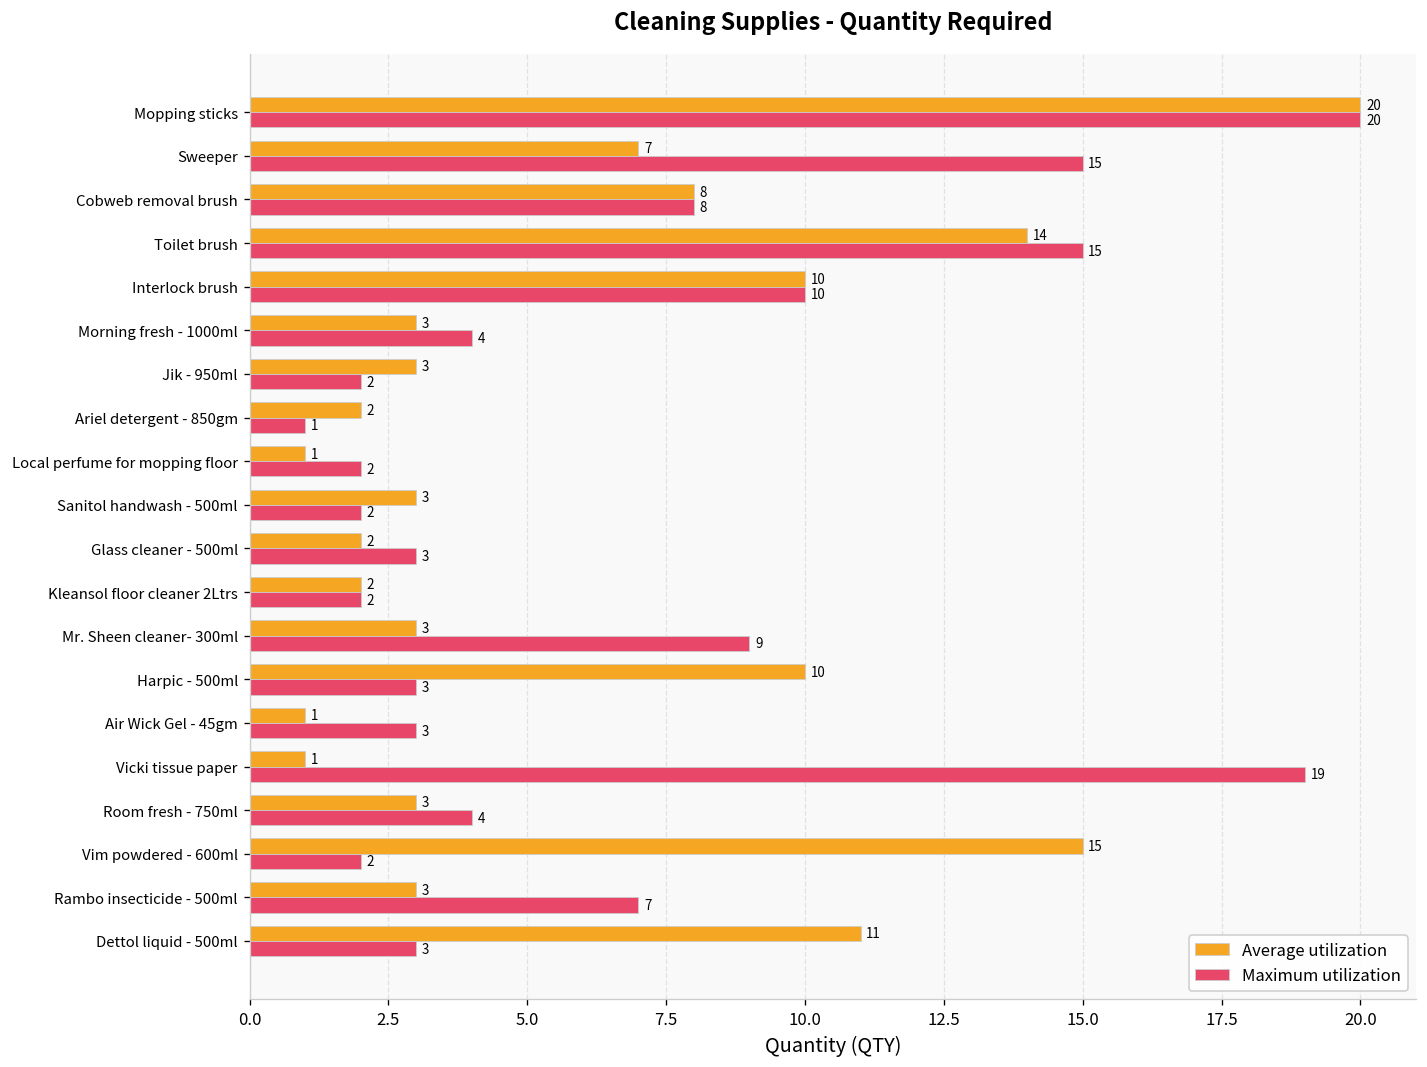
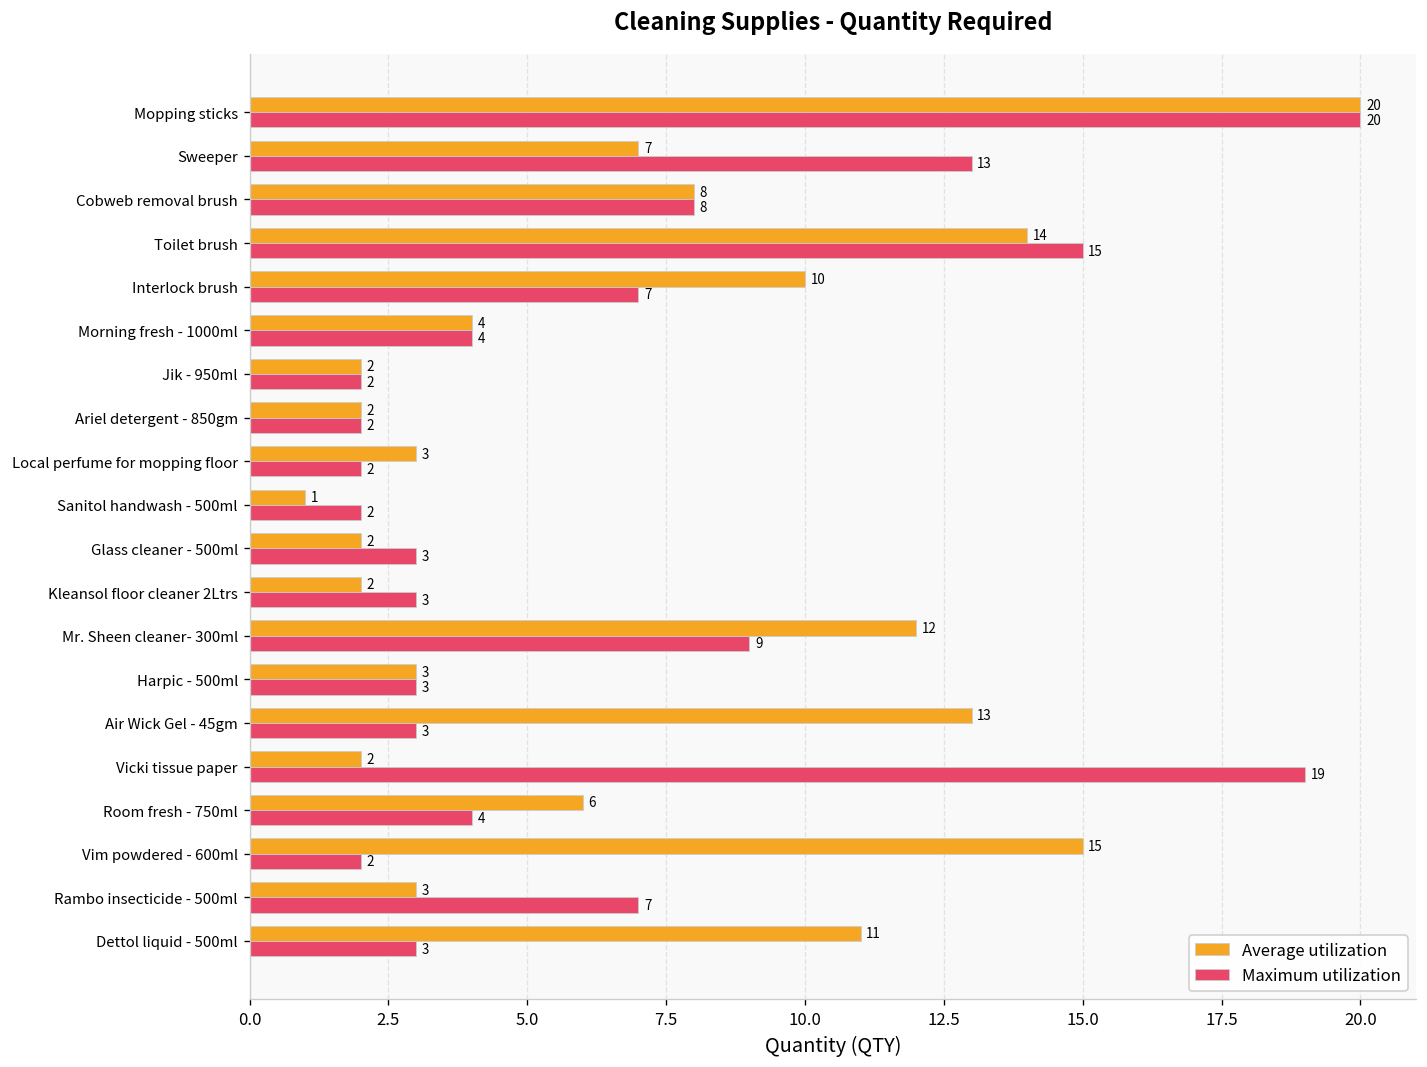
  {
    "Average utilization": {
      "Mopping sticks": 20,
      "Sweeper": 7,
      "Cobweb removal brush": 8,
      "Toilet brush": 14,
      "Interlock brush": 10,
-     "Morning fresh - 1000ml": 3,
-     "Jik - 950ml": 3,
+     "Morning fresh - 1000ml": 4,
+     "Jik - 950ml": 2,
      "Ariel detergent - 850gm": 2,
-     "Local perfume for mopping floor": 1,
-     "Sanitol handwash - 500ml": 3,
+     "Local perfume for mopping floor": 3,
+     "Sanitol handwash - 500ml": 1,
      "Glass cleaner - 500ml": 2,
      "Kleansol floor cleaner 2Ltrs": 2,
-     "Mr. Sheen cleaner- 300ml": 3,
-     "Harpic - 500ml": 10,
-     "Air Wick Gel - 45gm": 1,
-     "Vicki tissue paper": 1,
-     "Room fresh - 750ml": 3,
+     "Mr. Sheen cleaner- 300ml": 12,
+     "Harpic - 500ml": 3,
+     "Air Wick Gel - 45gm": 13,
+     "Vicki tissue paper": 2,
+     "Room fresh - 750ml": 6,
      "Vim powdered - 600ml": 15,
      "Rambo insecticide - 500ml": 3,
      "Dettol liquid - 500ml": 11
    },
    "Maximum utilization": {
      "Mopping sticks": 20,
-     "Sweeper": 15,
+     "Sweeper": 13,
      "Cobweb removal brush": 8,
      "Toilet brush": 15,
-     "Interlock brush": 10,
+     "Interlock brush": 7,
      "Morning fresh - 1000ml": 4,
      "Jik - 950ml": 2,
-     "Ariel detergent - 850gm": 1,
+     "Ariel detergent - 850gm": 2,
      "Local perfume for mopping floor": 2,
      "Sanitol handwash - 500ml": 2,
      "Glass cleaner - 500ml": 3,
-     "Kleansol floor cleaner 2Ltrs": 2,
+     "Kleansol floor cleaner 2Ltrs": 3,
      "Mr. Sheen cleaner- 300ml": 9,
      "Harpic - 500ml": 3,
      "Air Wick Gel - 45gm": 3,
      "Vicki tissue paper": 19,
      "Room fresh - 750ml": 4,
      "Vim powdered - 600ml": 2,
      "Rambo insecticide - 500ml": 7,
      "Dettol liquid - 500ml": 3
    }
  }
